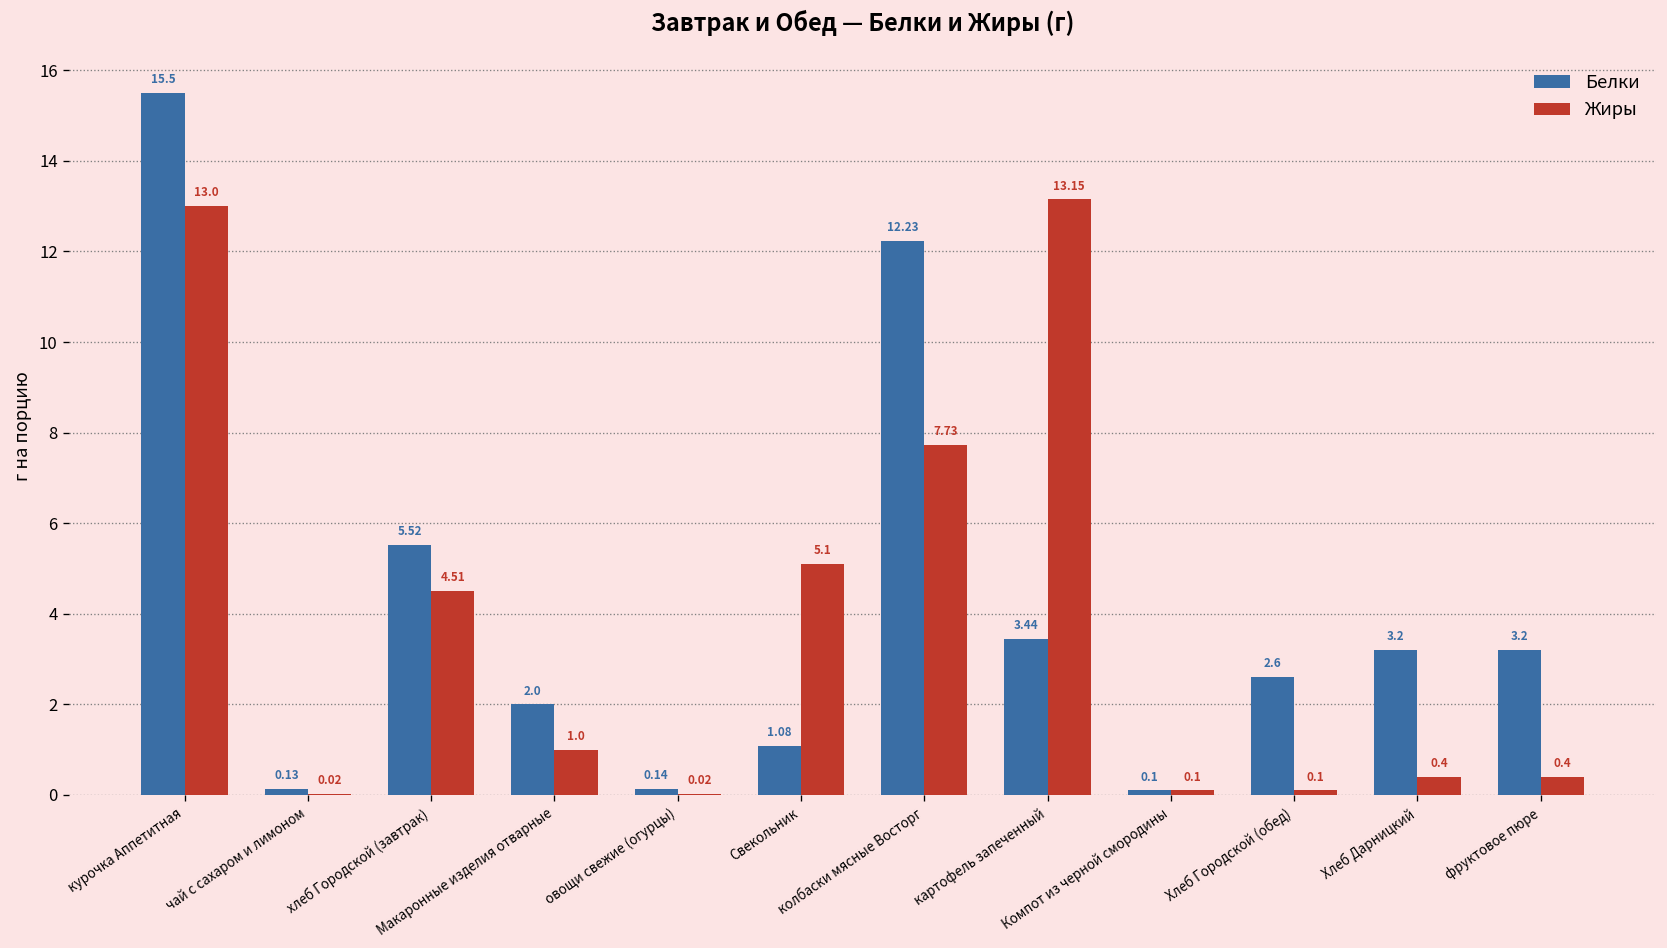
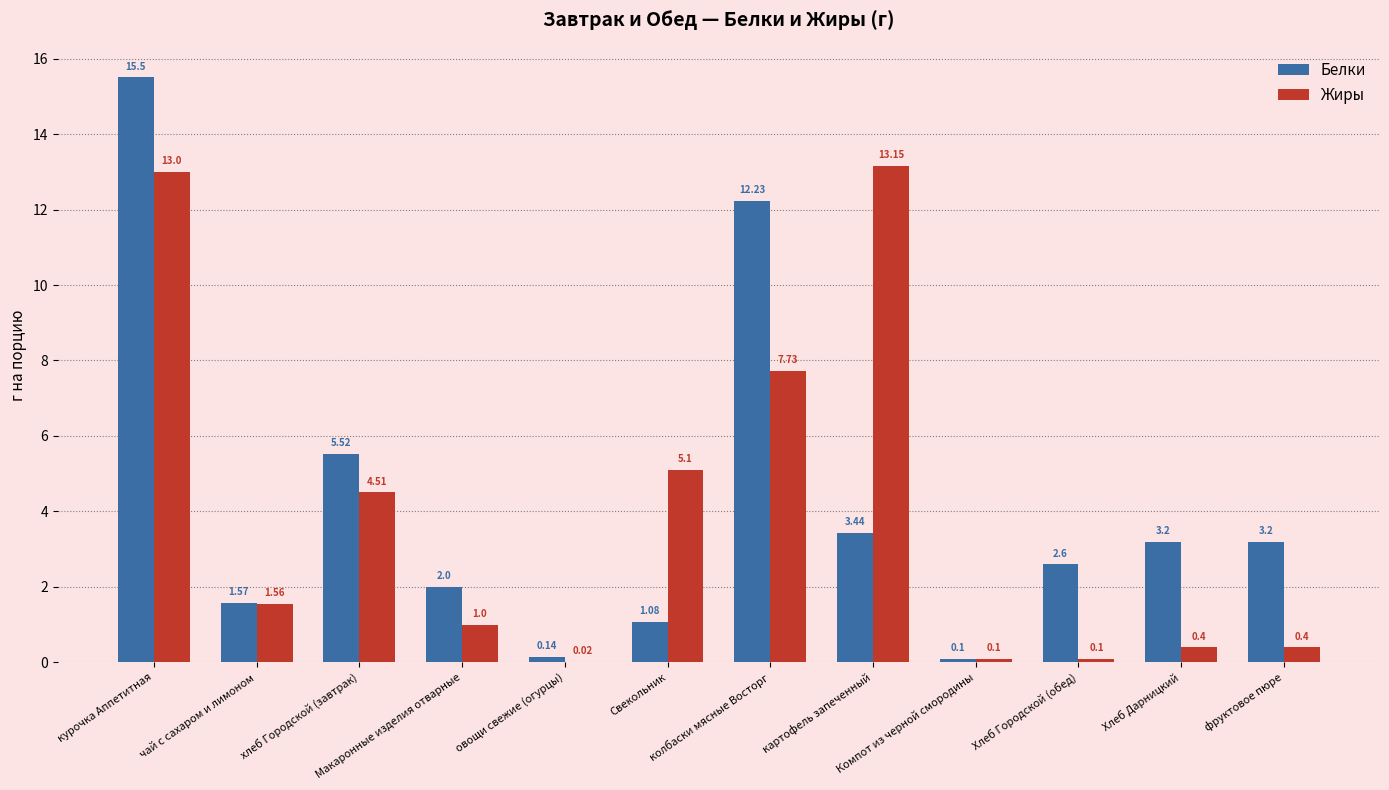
  {
    "Белки": {
      "курочка Аппетитная": 15.5,
-     "чай с сахаром и лимоном": 0.13,
+     "чай с сахаром и лимоном": 1.57,
      "хлеб Городской (завтрак)": 5.52,
      "Макаронные изделия отварные": 2.0,
      "овощи свежие (огурцы)": 0.14,
      "Свекольник": 1.08,
      "колбаски мясные Восторг": 12.23,
      "картофель запеченный": 3.44,
      "Компот из черной смородины": 0.1,
      "Хлеб Городской (обед)": 2.6,
      "Хлеб Дарницкий": 3.2,
      "фруктовое пюре": 3.2
    },
    "Жиры": {
      "курочка Аппетитная": 13.0,
-     "чай с сахаром и лимоном": 0.02,
+     "чай с сахаром и лимоном": 1.56,
      "хлеб Городской (завтрак)": 4.51,
      "Макаронные изделия отварные": 1.0,
      "овощи свежие (огурцы)": 0.02,
      "Свекольник": 5.1,
      "колбаски мясные Восторг": 7.73,
      "картофель запеченный": 13.15,
      "Компот из черной смородины": 0.1,
      "Хлеб Городской (обед)": 0.1,
      "Хлеб Дарницкий": 0.4,
      "фруктовое пюре": 0.4
    }
  }
